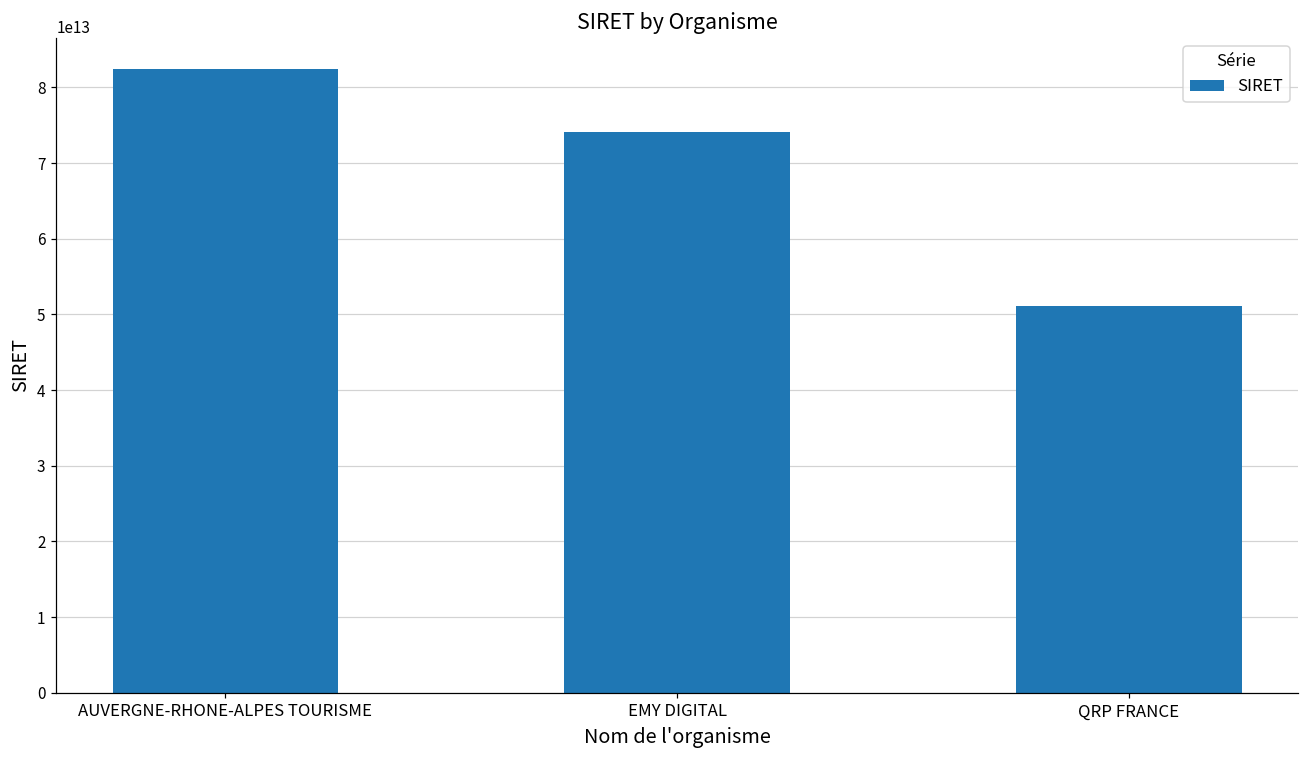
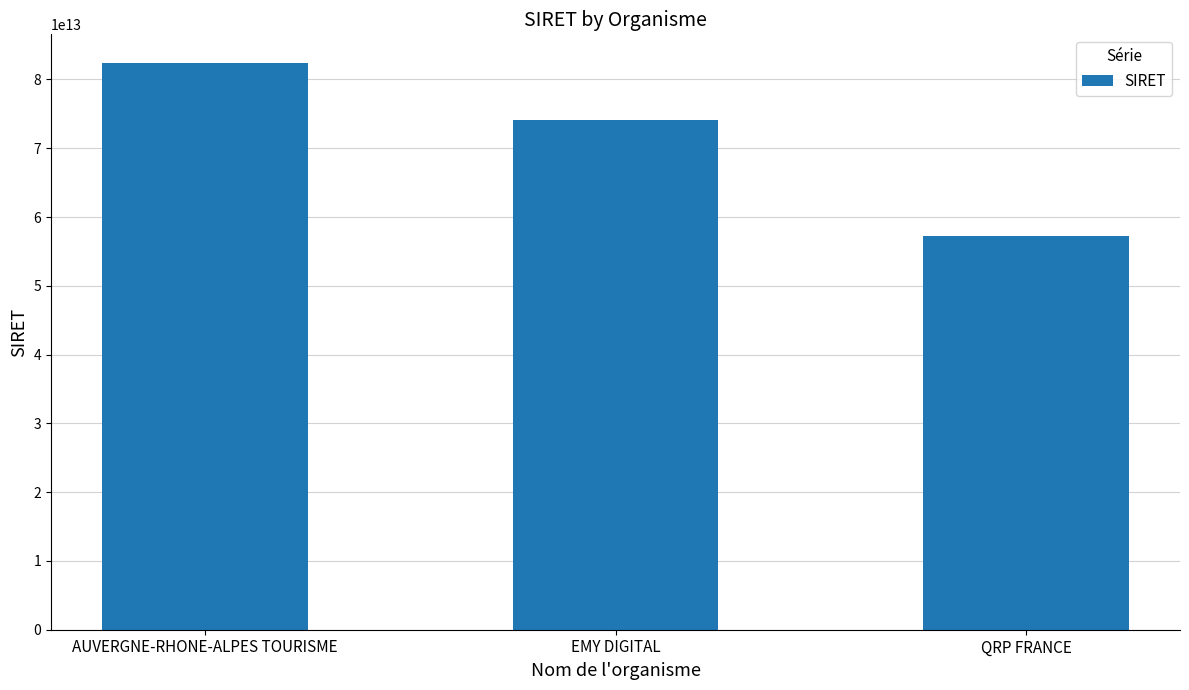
  {
    "AUVERGNE-RHONE-ALPES TOURISME": 82000000000000,
    "EMY DIGITAL": 74000000000000,
-   "QRP FRANCE": 51000000000000
+   "QRP FRANCE": 57000000000000
  }
